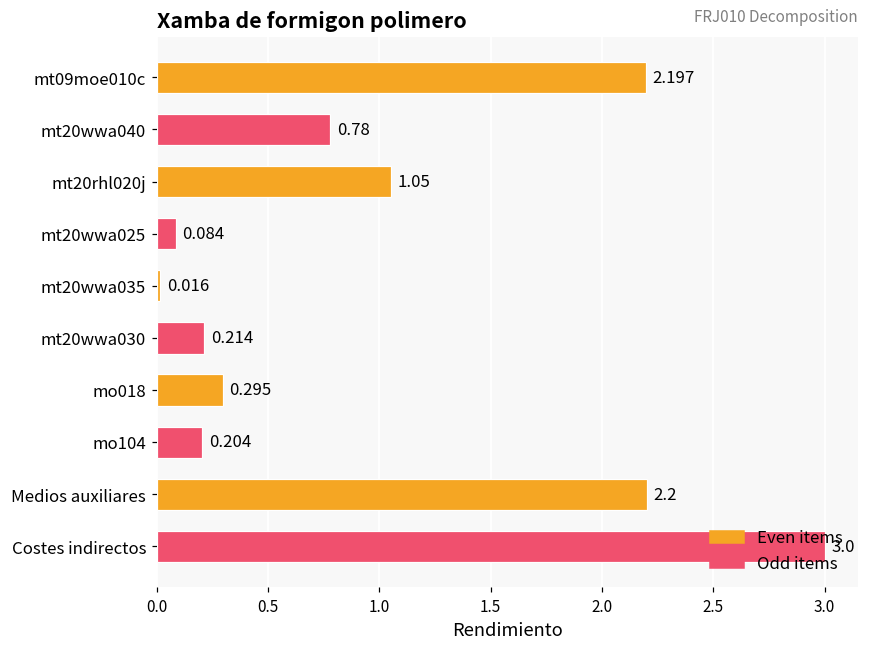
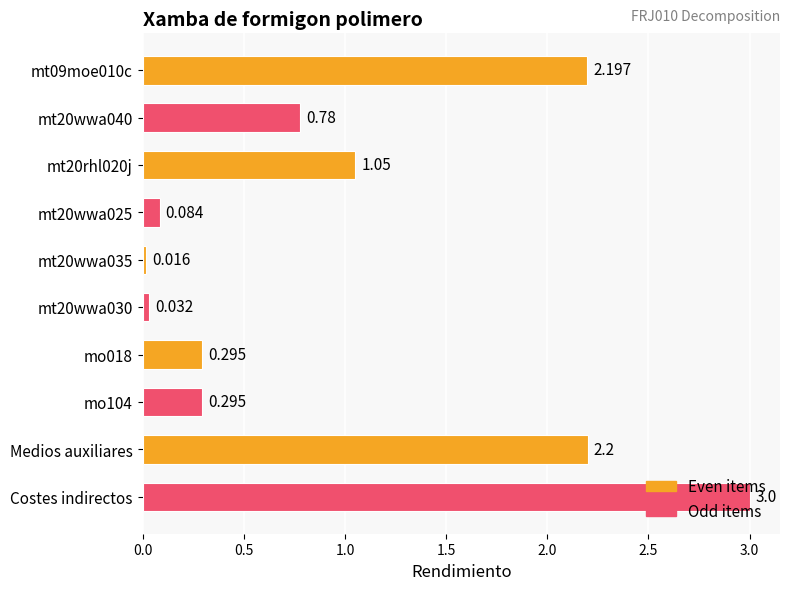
  {
    "mt09moe010c": 2.197,
    "mt20wwa040": 0.78,
    "mt20rhl020j": 1.05,
    "mt20wwa025": 0.084,
    "mt20wwa035": 0.016,
-   "mt20wwa030": 0.214,
+   "mt20wwa030": 0.032,
    "mo018": 0.295,
-   "mo104": 0.204,
+   "mo104": 0.295,
    "Medios auxiliares": 2.2,
    "Costes indirectos": 3.0
  }
